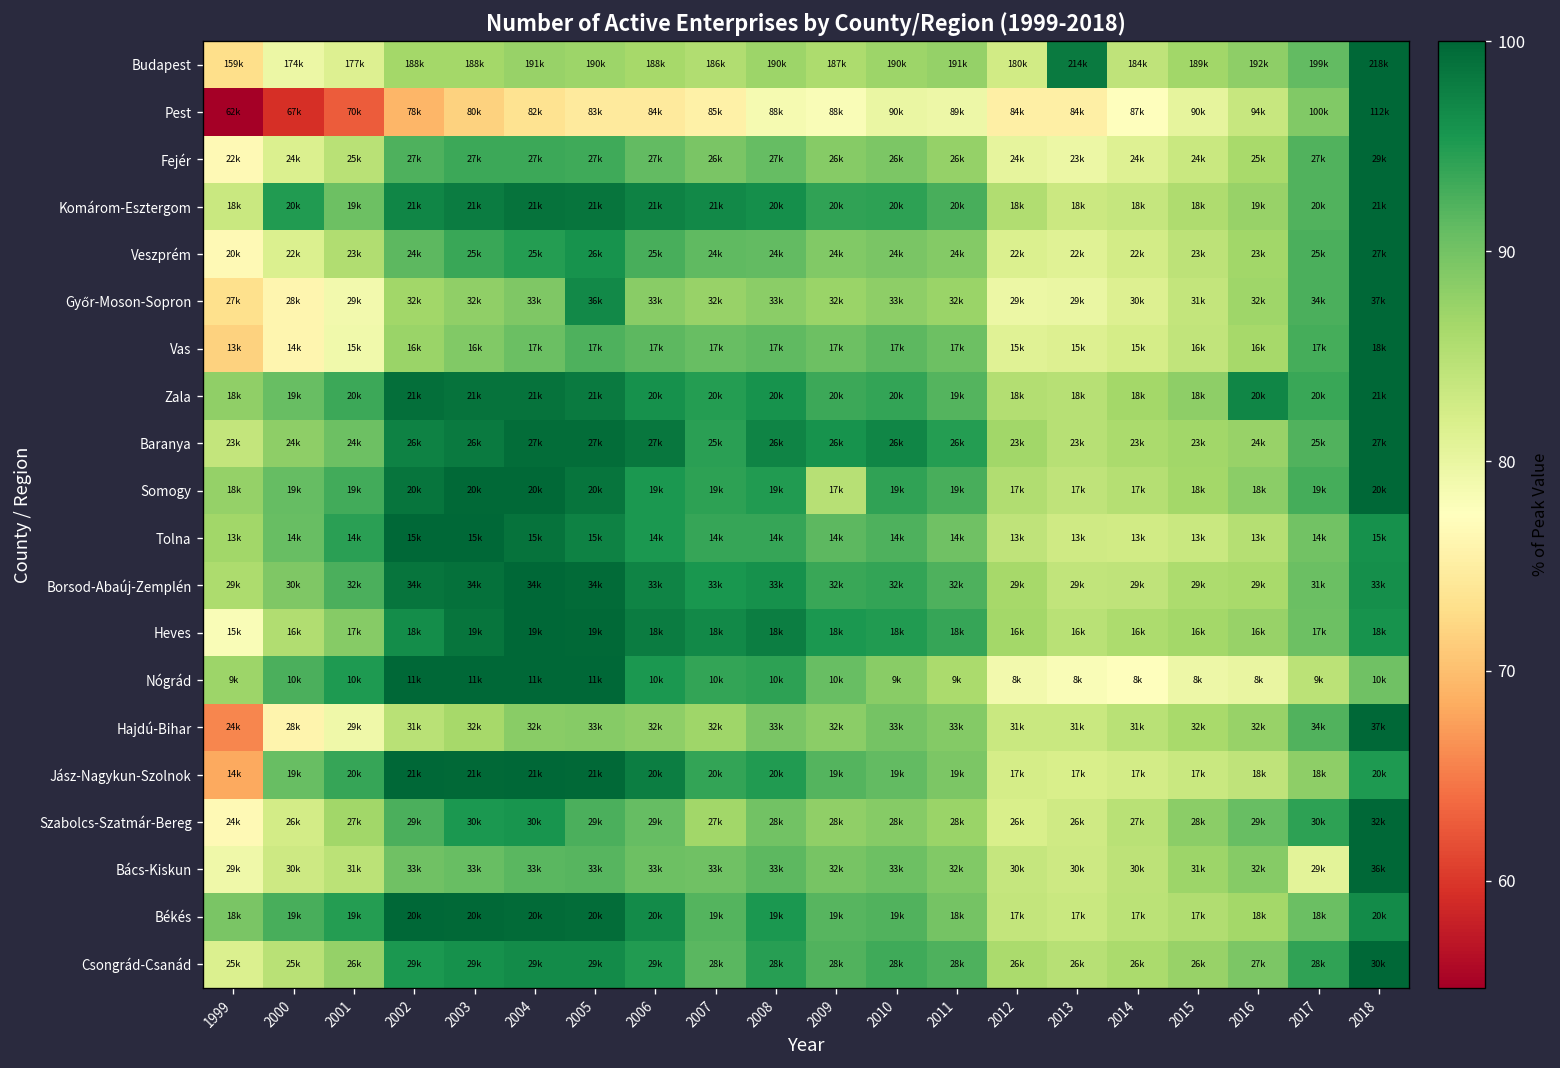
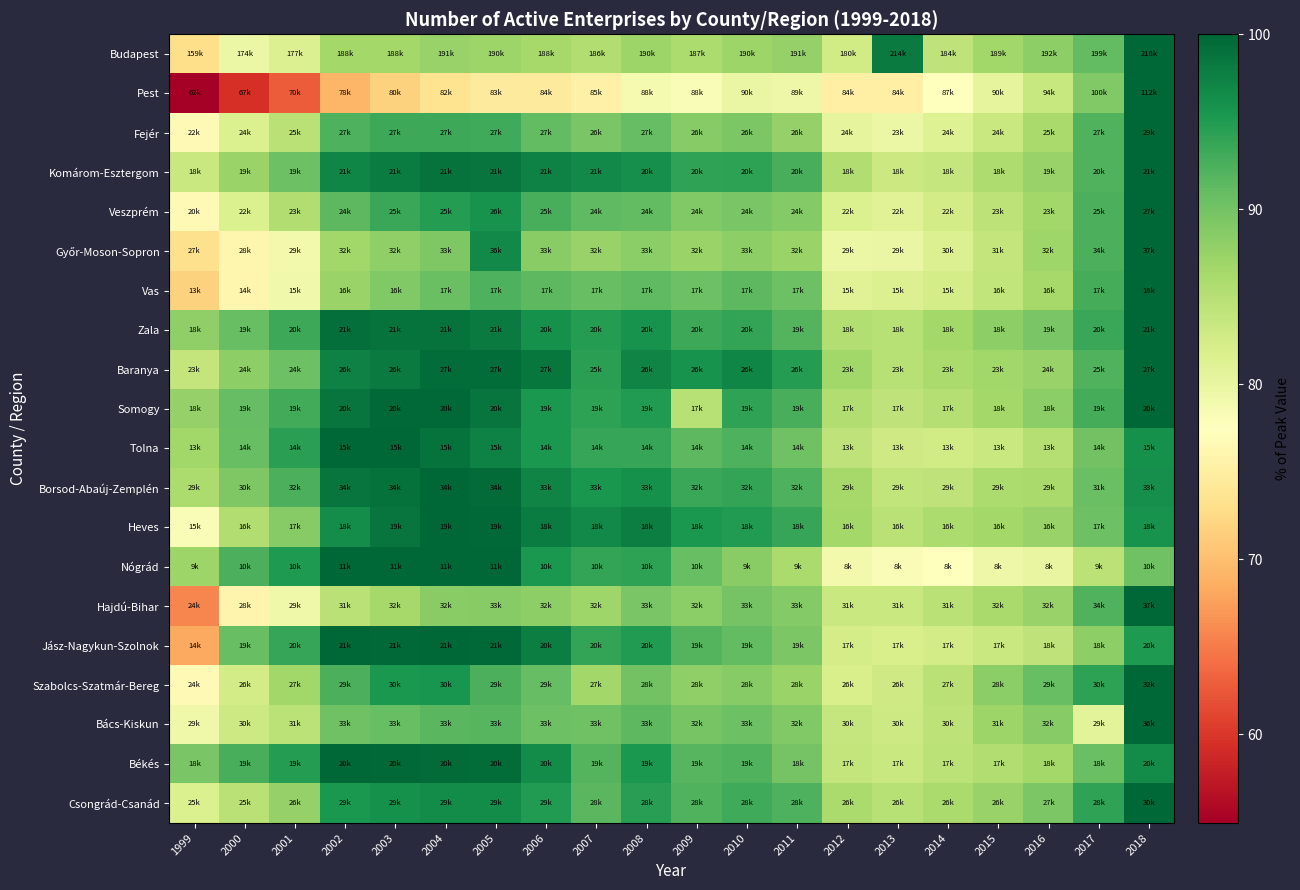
  {
    "Komárom-Esztergom": {
      "1999": "18k",
-     "2000": "20k",
+     "2000": "19k",
      "2001": "19k",
      "2002": "21k",
      "2003": "21k",
      "2004": "21k",
      "2005": "21k",
      "2006": "21k",
      "2007": "21k",
      "2008": "20k",
      "2009": "20k",
      "2010": "20k",
      "2011": "20k",
      "2012": "18k",
      "2013": "18k",
      "2014": "18k",
      "2015": "18k",
      "2016": "19k",
      "2017": "20k",
      "2018": "21k"
    },
    "Zala": {
      "1999": "18k",
      "2000": "19k",
      "2001": "20k",
      "2002": "21k",
      "2003": "21k",
      "2004": "21k",
      "2005": "21k",
      "2006": "20k",
      "2007": "20k",
      "2008": "20k",
      "2009": "20k",
      "2010": "20k",
      "2011": "19k",
      "2012": "18k",
      "2013": "18k",
      "2014": "18k",
      "2015": "18k",
-     "2016": "20k",
+     "2016": "19k",
      "2017": "20k",
      "2018": "21k"
    }
  }
